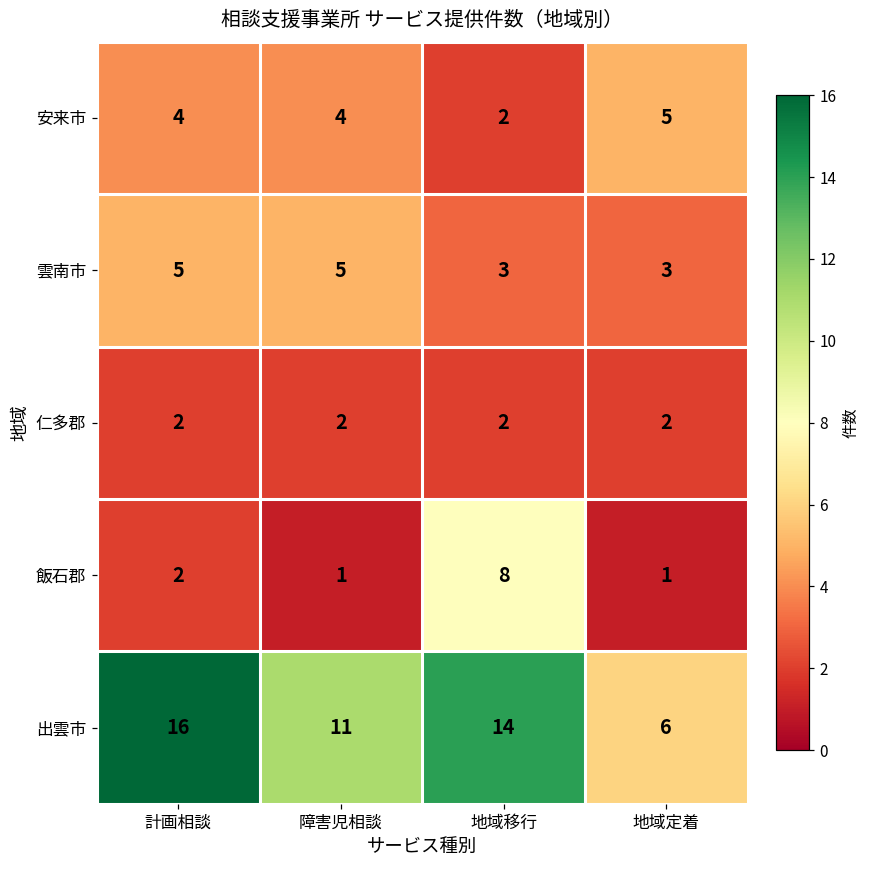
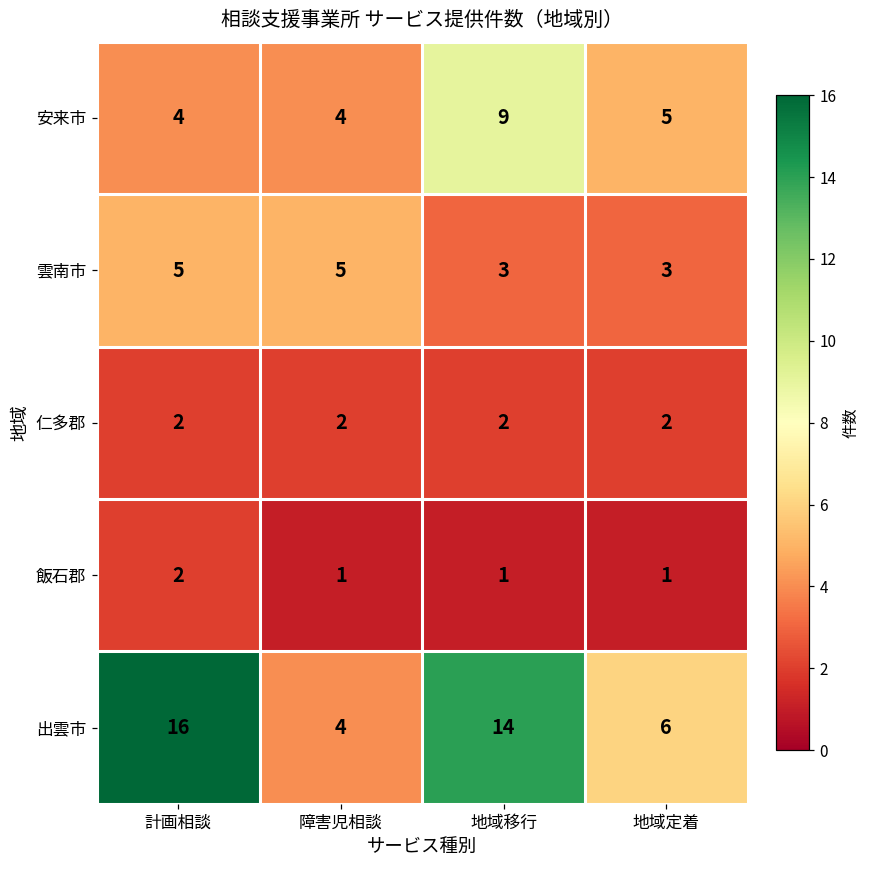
  {
    "安来市": {
      "計画相談": 4,
      "障害児相談": 4,
-     "地域移行": 2,
+     "地域移行": 9,
      "地域定着": 5
    },
    "雲南市": {
      "計画相談": 5,
      "障害児相談": 5,
      "地域移行": 3,
      "地域定着": 3
    },
    "仁多郡": {
      "計画相談": 2,
      "障害児相談": 2,
      "地域移行": 2,
      "地域定着": 2
    },
    "飯石郡": {
      "計画相談": 2,
      "障害児相談": 1,
-     "地域移行": 8,
+     "地域移行": 1,
      "地域定着": 1
    },
    "出雲市": {
      "計画相談": 16,
-     "障害児相談": 11,
+     "障害児相談": 4,
      "地域移行": 14,
      "地域定着": 6
    }
  }
